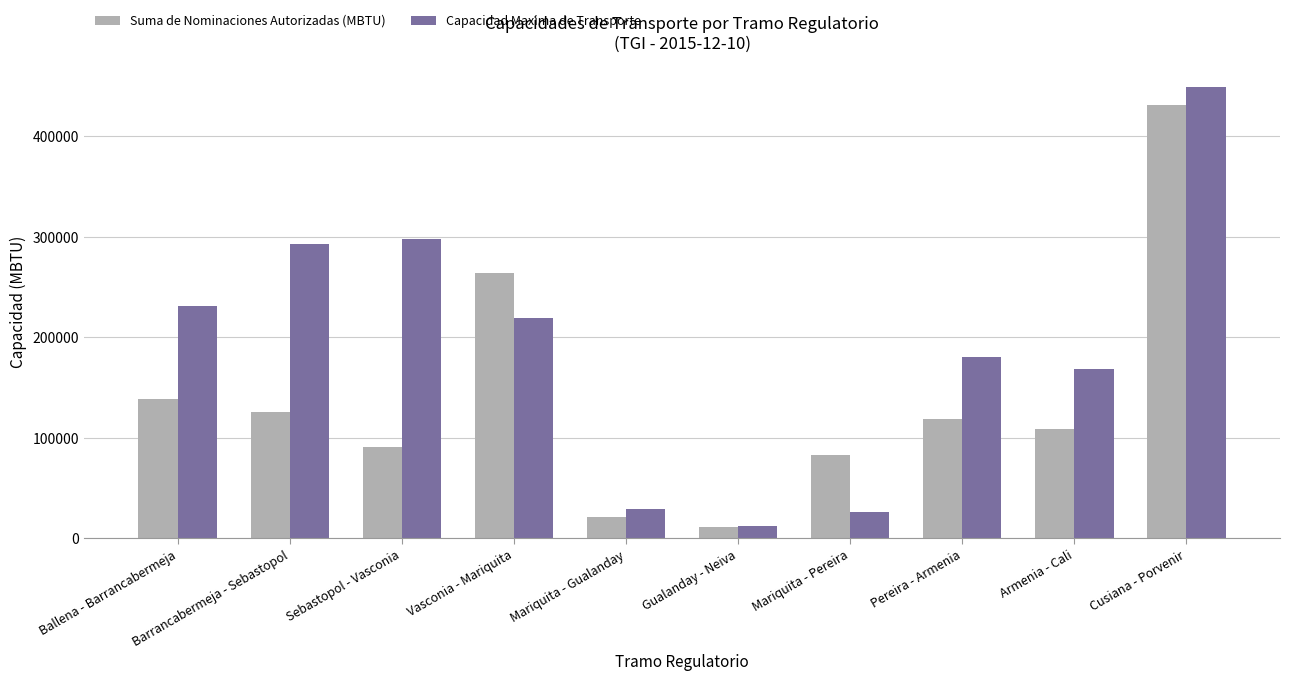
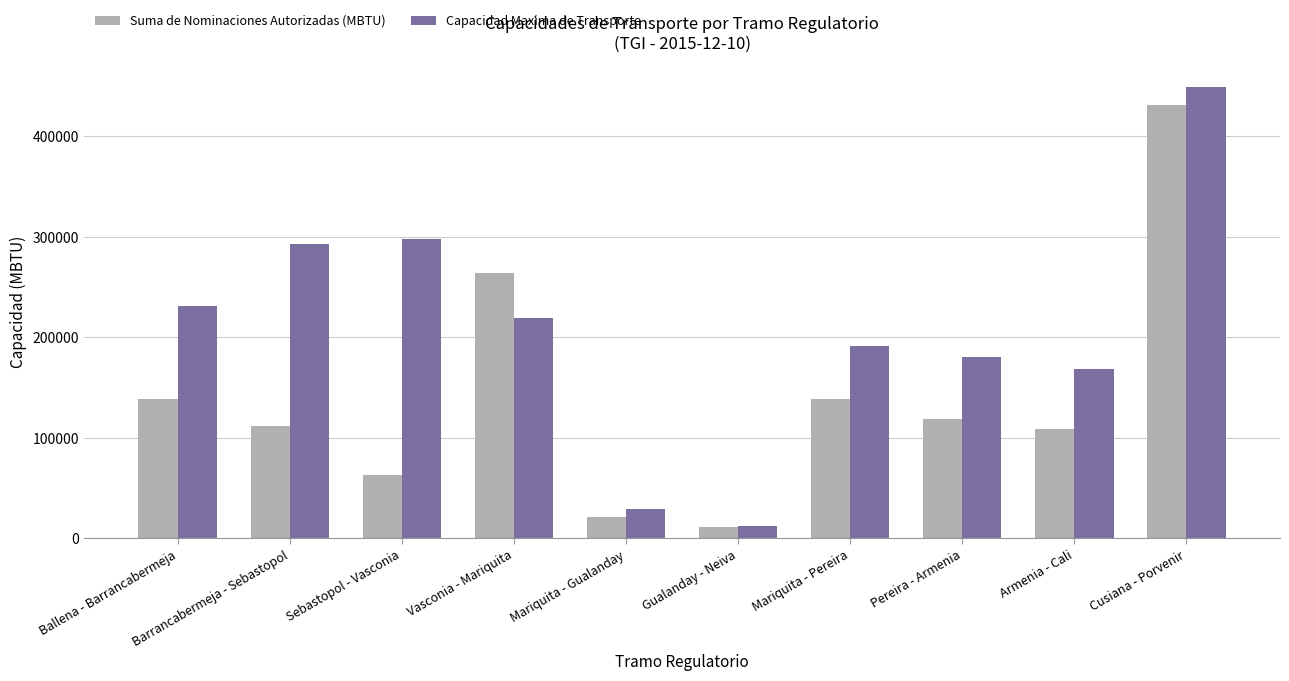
  {
    "Suma de Nominaciones Autorizadas (MBTU)": {
      "Ballena - Barrancabermeja": 138000,
-     "Barrancabermeja - Sebastopol": 126000,
-     "Sebastopol - Vasconia": 91000,
+     "Barrancabermeja - Sebastopol": 112000,
+     "Sebastopol - Vasconia": 63000,
      "Vasconia - Mariquita": 264000,
      "Mariquita - Gualanday": 21000,
      "Gualanday - Neiva": 12000,
-     "Mariquita - Pereira": 83000,
+     "Mariquita - Pereira": 139000,
      "Pereira - Armenia": 119000,
      "Armenia - Cali": 108000,
      "Cusiana - Porvenir": 431000
    },
    "Capacidad Maxima de Transporte": {
      "Ballena - Barrancabermeja": 231000,
      "Barrancabermeja - Sebastopol": 293000,
      "Sebastopol - Vasconia": 298000,
      "Vasconia - Mariquita": 219000,
      "Mariquita - Gualanday": 29000,
      "Gualanday - Neiva": 13000,
-     "Mariquita - Pereira": 26000,
+     "Mariquita - Pereira": 192000,
      "Pereira - Armenia": 180000,
      "Armenia - Cali": 169000,
      "Cusiana - Porvenir": 449000
    }
  }
